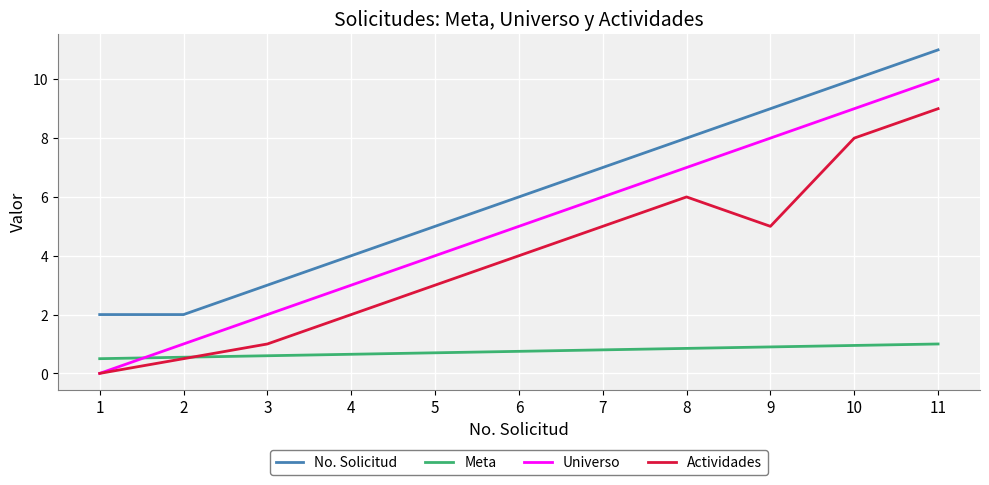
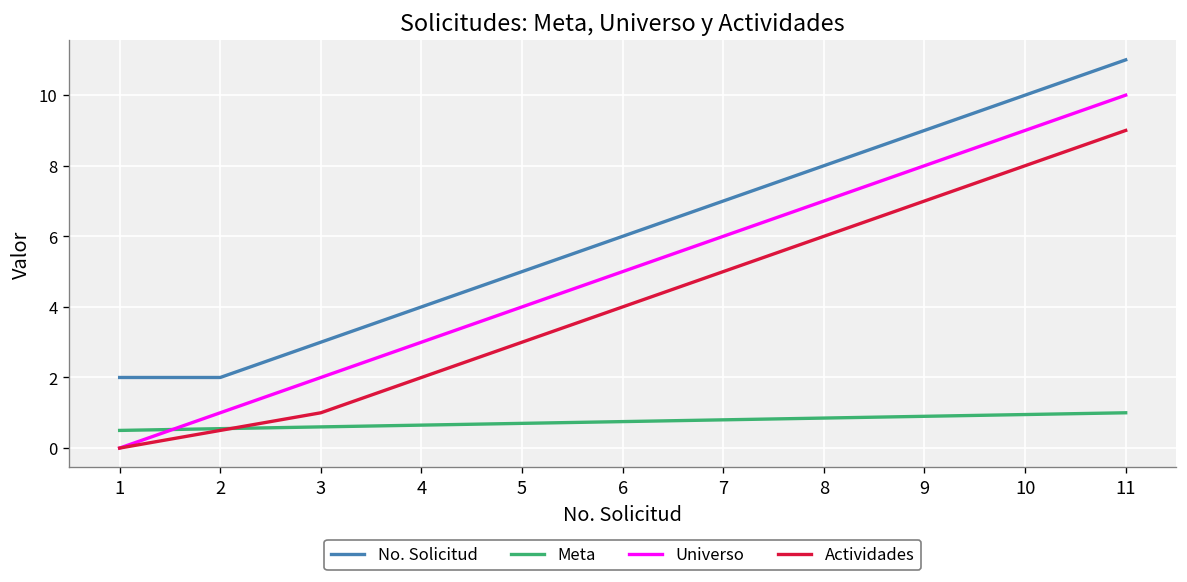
  {
    "No. Solicitud": {
      "1": 2,
      "2": 2,
      "3": 3,
      "4": 4,
      "5": 5,
      "6": 6,
      "7": 7,
      "8": 8,
      "9": 9,
      "10": 10,
      "11": 11
    },
    "Meta": {
      "1": 0.5,
      "3": 0.6,
      "4": 0.7,
      "5": 0.7,
      "6": 0.8,
      "7": 0.8,
      "8": 0.9,
      "9": 0.9,
      "10": 1,
      "11": 1
    },
    "Universo": {
      "2": 1,
      "3": 2,
      "4": 3,
      "5": 4,
      "6": 5,
      "7": 6,
      "8": 7,
      "9": 8,
      "10": 9,
      "11": 10
    },
    "Actividades": {
      "3": 1,
      "4": 2,
      "5": 3,
      "6": 4,
      "7": 5,
      "8": 6,
-     "9": 5,
+     "9": 7,
      "10": 8,
      "11": 9
    }
  }
